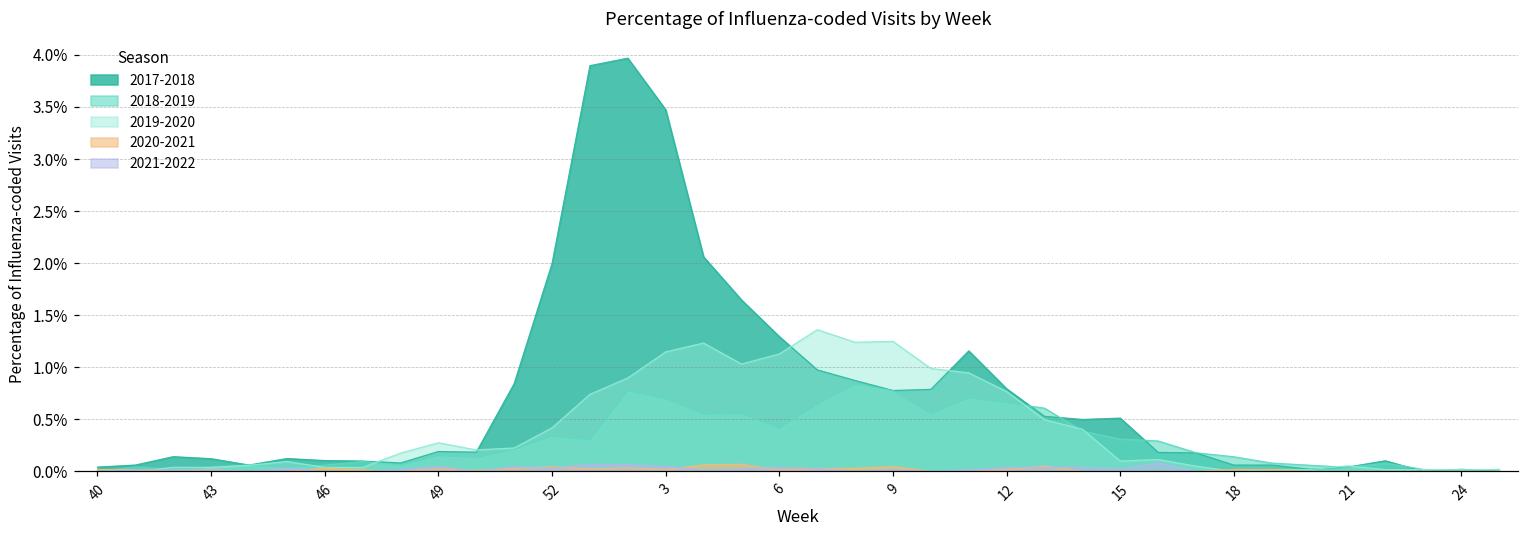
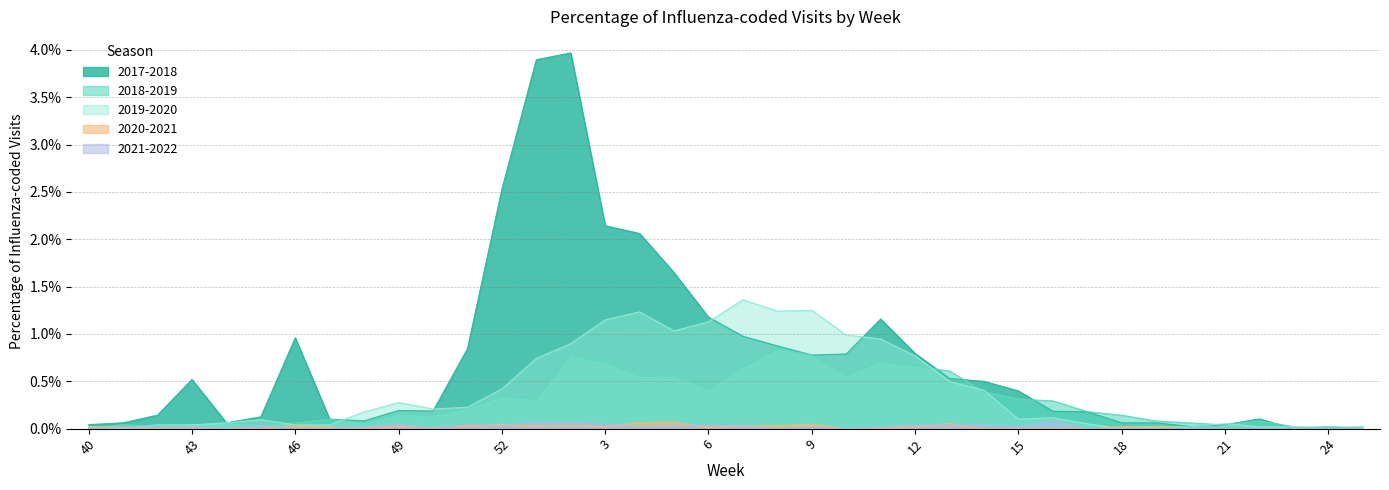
  {
    "2017-2018": {
-     "43": "0.1%",
-     "46": "0.1%",
+     "43": "0.5%",
+     "46": "1.0%",
      "49": "0.2%",
-     "52": "2.0%",
-     "3": "3.5%",
-     "6": "1.3%",
+     "52": "2.5%",
+     "3": "2.1%",
+     "6": "1.2%",
      "12": "0.8%",
-     "15": "0.5%",
+     "15": "0.4%",
      "18": "0.1%"
    },
    "2020-2021": {
      "3": "0.0%",
      "9": "0.0%"
    }
  }
